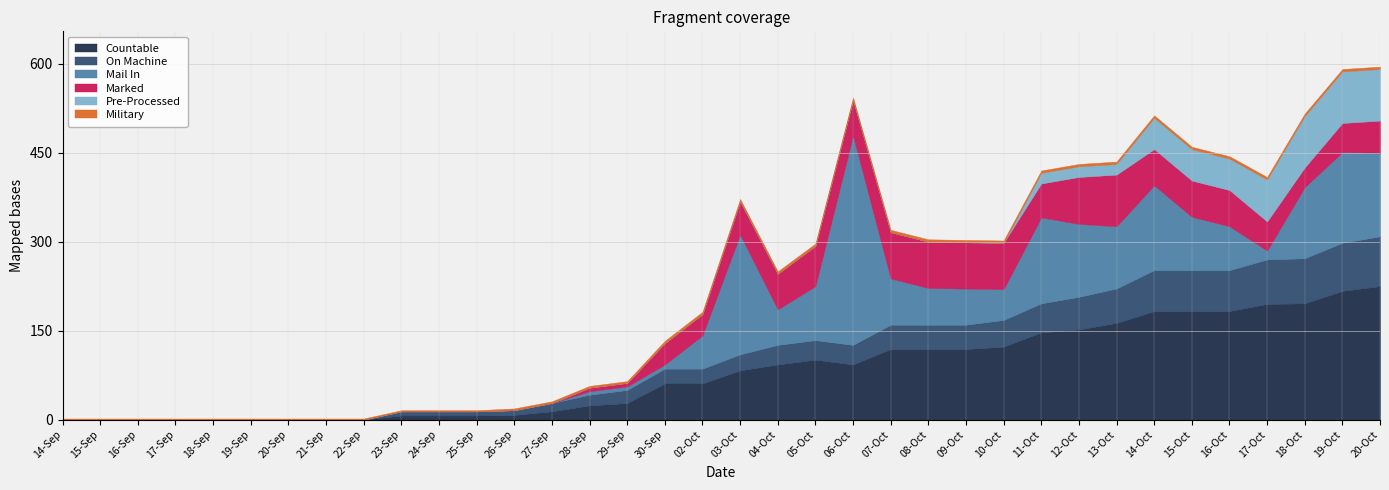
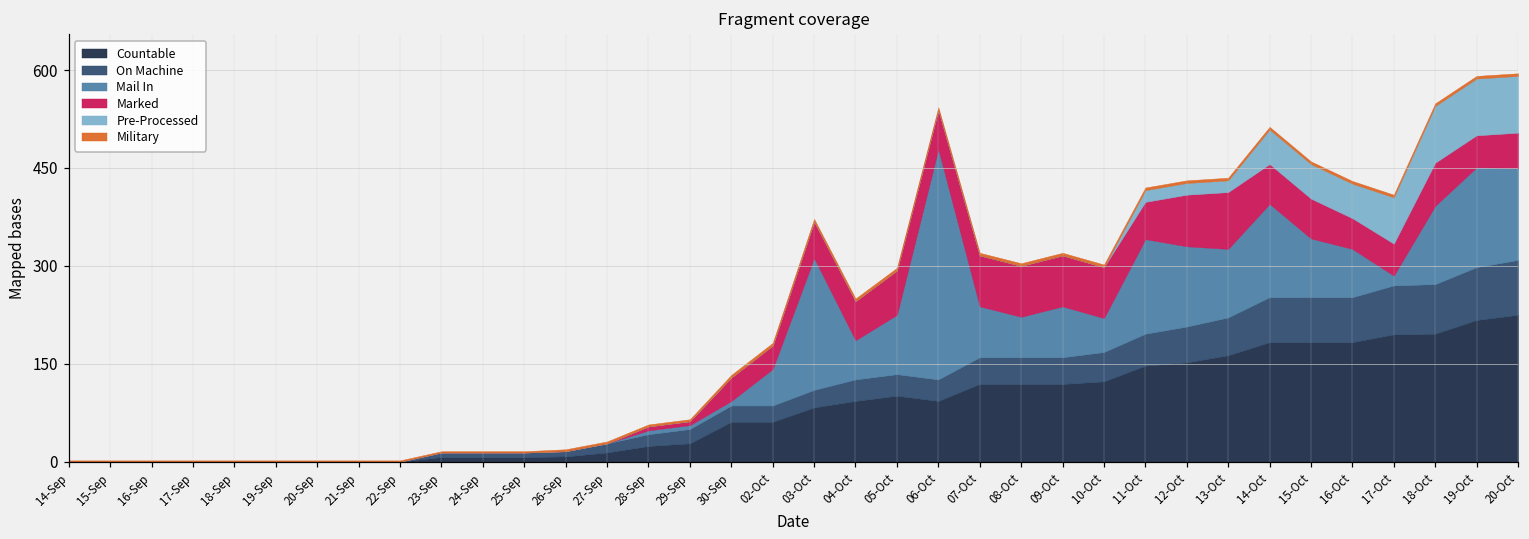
  {
    "Mail In": {
      "28-Sep": 10,
      "29-Sep": 10,
      "30-Sep": 10,
      "02-Oct": 60,
      "03-Oct": 200,
      "04-Oct": 60,
      "05-Oct": 90,
      "06-Oct": 350,
      "07-Oct": 80,
      "08-Oct": 60,
-     "09-Oct": 60,
+     "09-Oct": 80,
      "10-Oct": 50,
      "11-Oct": 150,
      "12-Oct": 120,
      "13-Oct": 110,
      "14-Oct": 140,
      "15-Oct": 90,
      "16-Oct": 70,
      "17-Oct": 20,
      "18-Oct": 120,
      "19-Oct": 150,
      "20-Oct": 140
    },
    "Marked": {
      "11-Oct": 60,
      "12-Oct": 80,
      "13-Oct": 90,
      "14-Oct": 60,
      "15-Oct": 60,
-     "16-Oct": 60,
+     "16-Oct": 50,
      "17-Oct": 50,
-     "18-Oct": 30,
+     "18-Oct": 70,
      "19-Oct": 50,
      "20-Oct": 50
    }
  }
